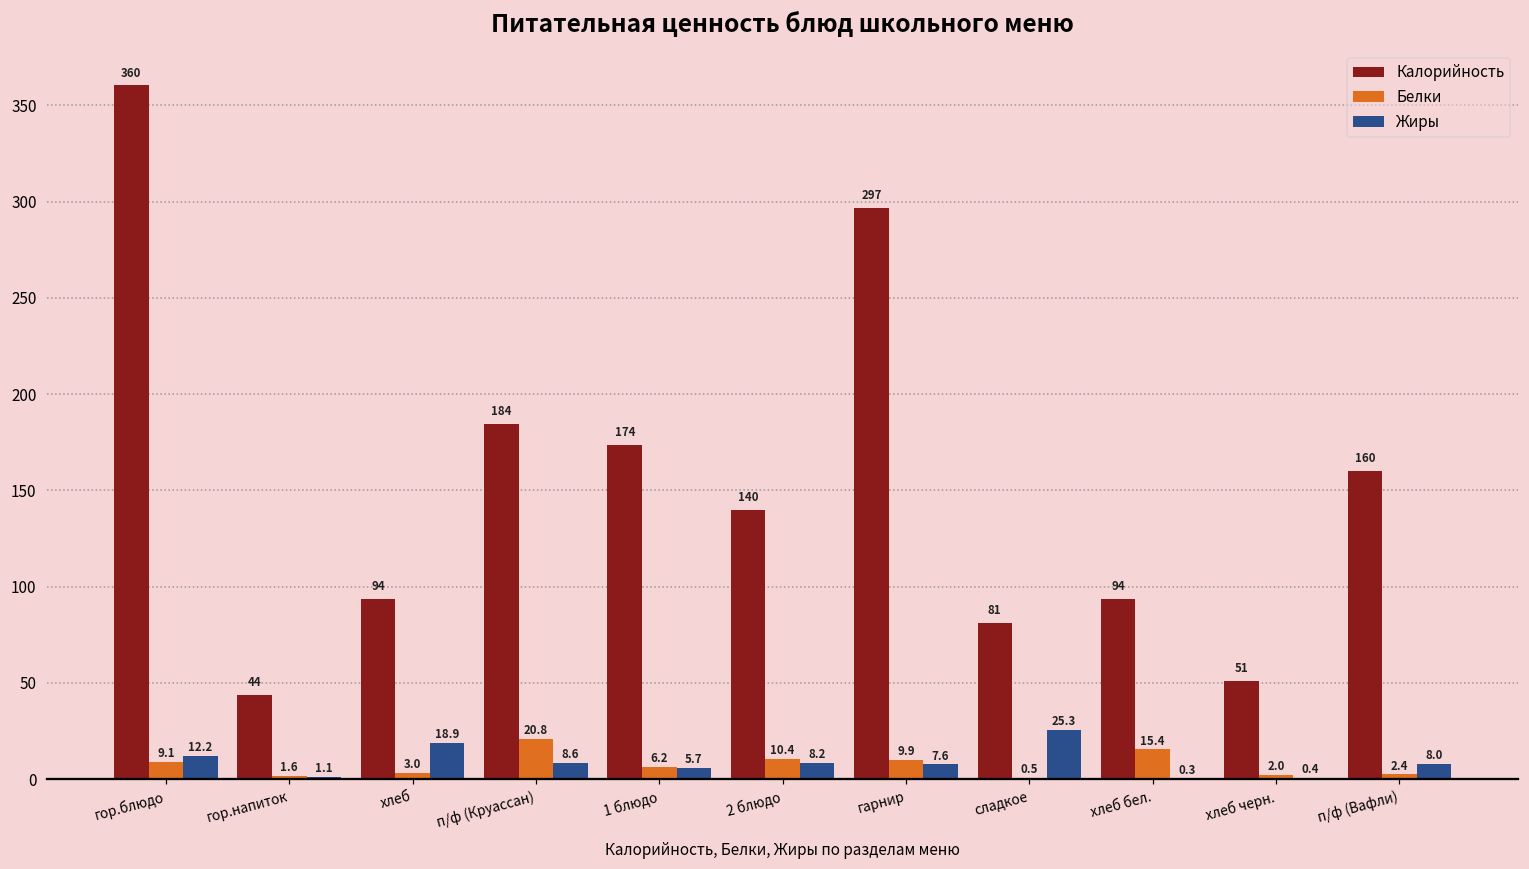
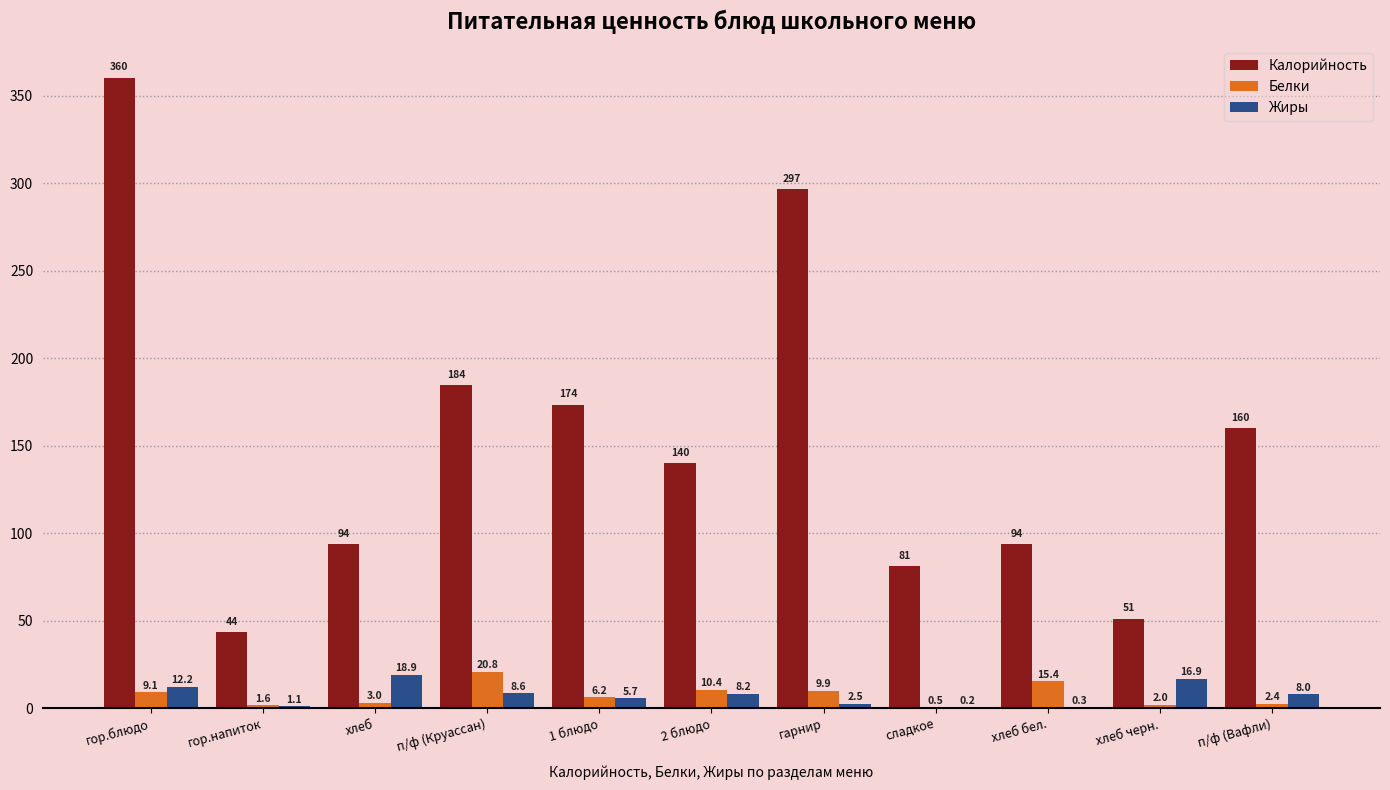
  {
    "Калорийность": {
      "гор.блюдо": 360,
      "гор.напиток": 44,
      "хлеб": 94,
      "п/ф (Круассан)": 184,
      "1 блюдо": 174,
      "2 блюдо": 140,
      "гарнир": 297,
      "сладкое": 81,
      "хлеб бел.": 94,
      "хлеб черн.": 51,
      "п/ф (Вафли)": 160
    },
    "Белки": {
      "гор.блюдо": 9.1,
      "гор.напиток": 1.6,
      "хлеб": 3.0,
      "п/ф (Круассан)": 20.8,
      "1 блюдо": 6.2,
      "2 блюдо": 10.4,
      "гарнир": 9.9,
      "сладкое": 0.5,
      "хлеб бел.": 15.4,
      "хлеб черн.": 2.0,
      "п/ф (Вафли)": 2.4
    },
    "Жиры": {
      "гор.блюдо": 12.2,
      "гор.напиток": 1.1,
      "хлеб": 18.9,
      "п/ф (Круассан)": 8.6,
      "1 блюдо": 5.7,
      "2 блюдо": 8.2,
-     "гарнир": 7.6,
-     "сладкое": 25.3,
+     "гарнир": 2.5,
+     "сладкое": 0.2,
      "хлеб бел.": 0.3,
-     "хлеб черн.": 0.4,
+     "хлеб черн.": 16.9,
      "п/ф (Вафли)": 8.0
    }
  }
